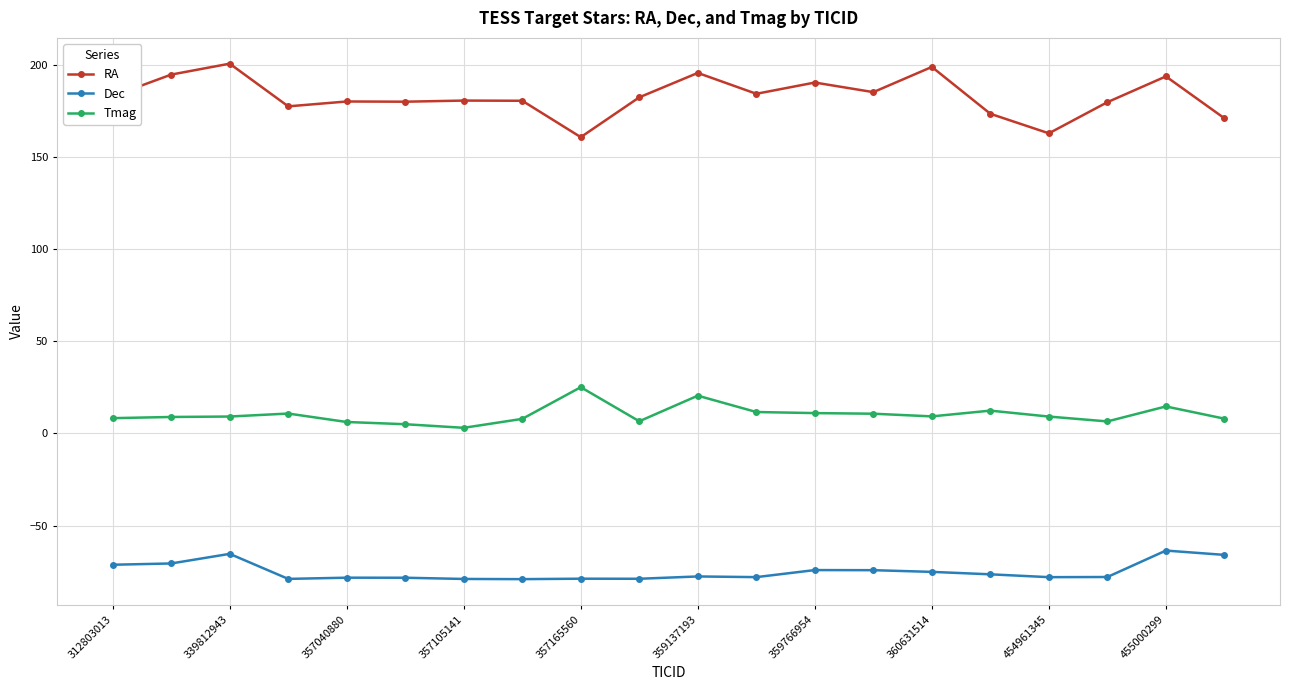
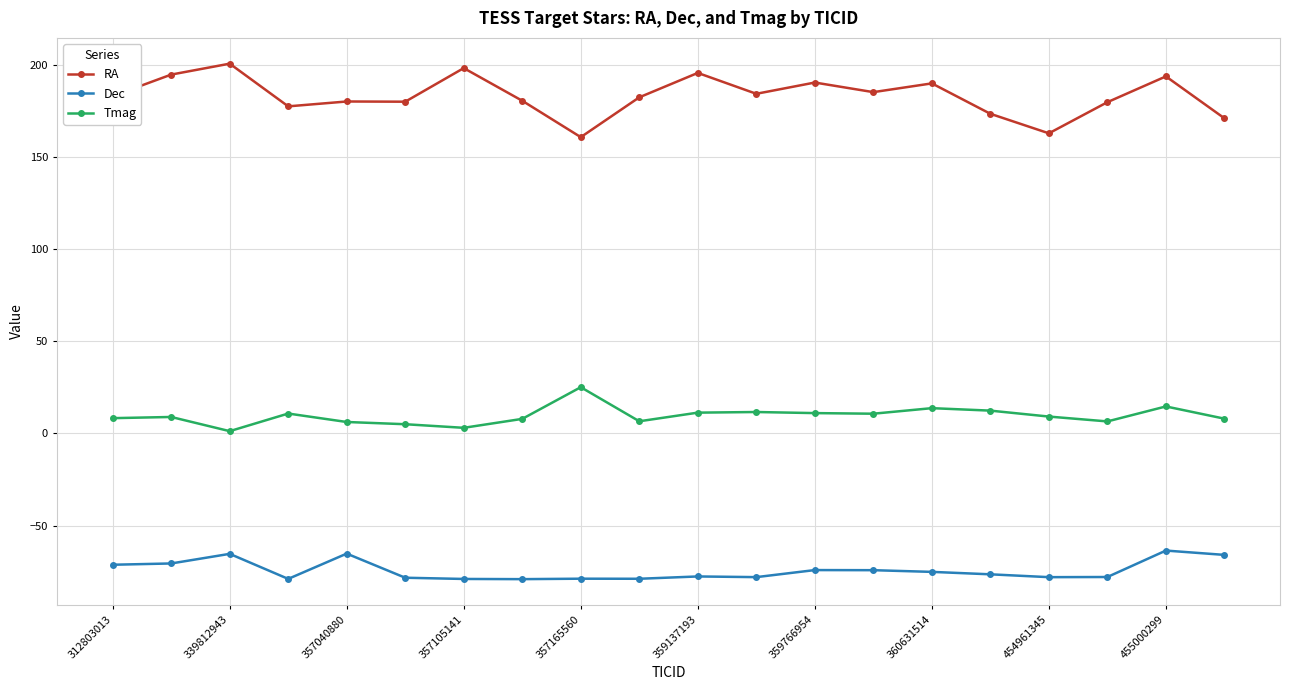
  {
    "RA": {
      "339812943": 201,
      "357040880": 180,
-     "357105141": 181,
+     "357105141": 198,
      "357165560": 161,
      "359137193": 196,
      "359766954": 190,
-     "360631514": 199,
+     "360631514": 190,
      "454961345": 163,
      "455000299": 194
    },
    "Dec": {
      "312803013": -71,
      "339812943": -65,
-     "357040880": -78,
+     "357040880": -65,
      "357105141": -79,
      "357165560": -79,
      "359137193": -78,
      "359766954": -74,
      "360631514": -75,
      "454961345": -78,
      "455000299": -63
    },
    "Tmag": {
      "312803013": 8,
-     "339812943": 9,
+     "339812943": 1,
      "357040880": 6,
      "357105141": 3,
      "357165560": 25,
-     "359137193": 21,
+     "359137193": 11,
      "359766954": 11,
-     "360631514": 9,
+     "360631514": 14,
      "454961345": 9,
      "455000299": 15
    }
  }
